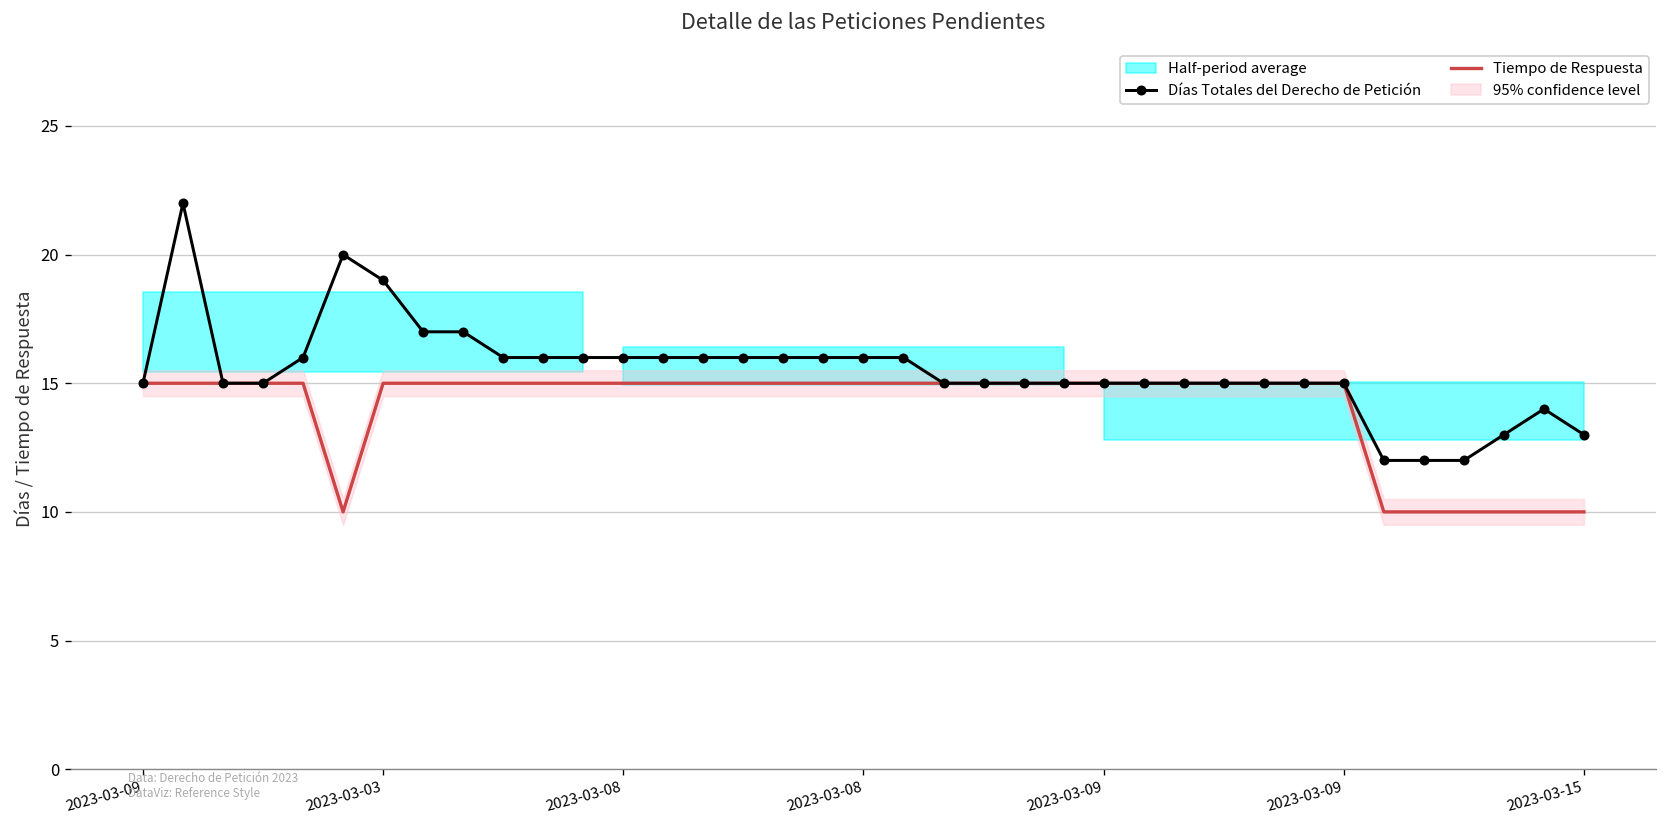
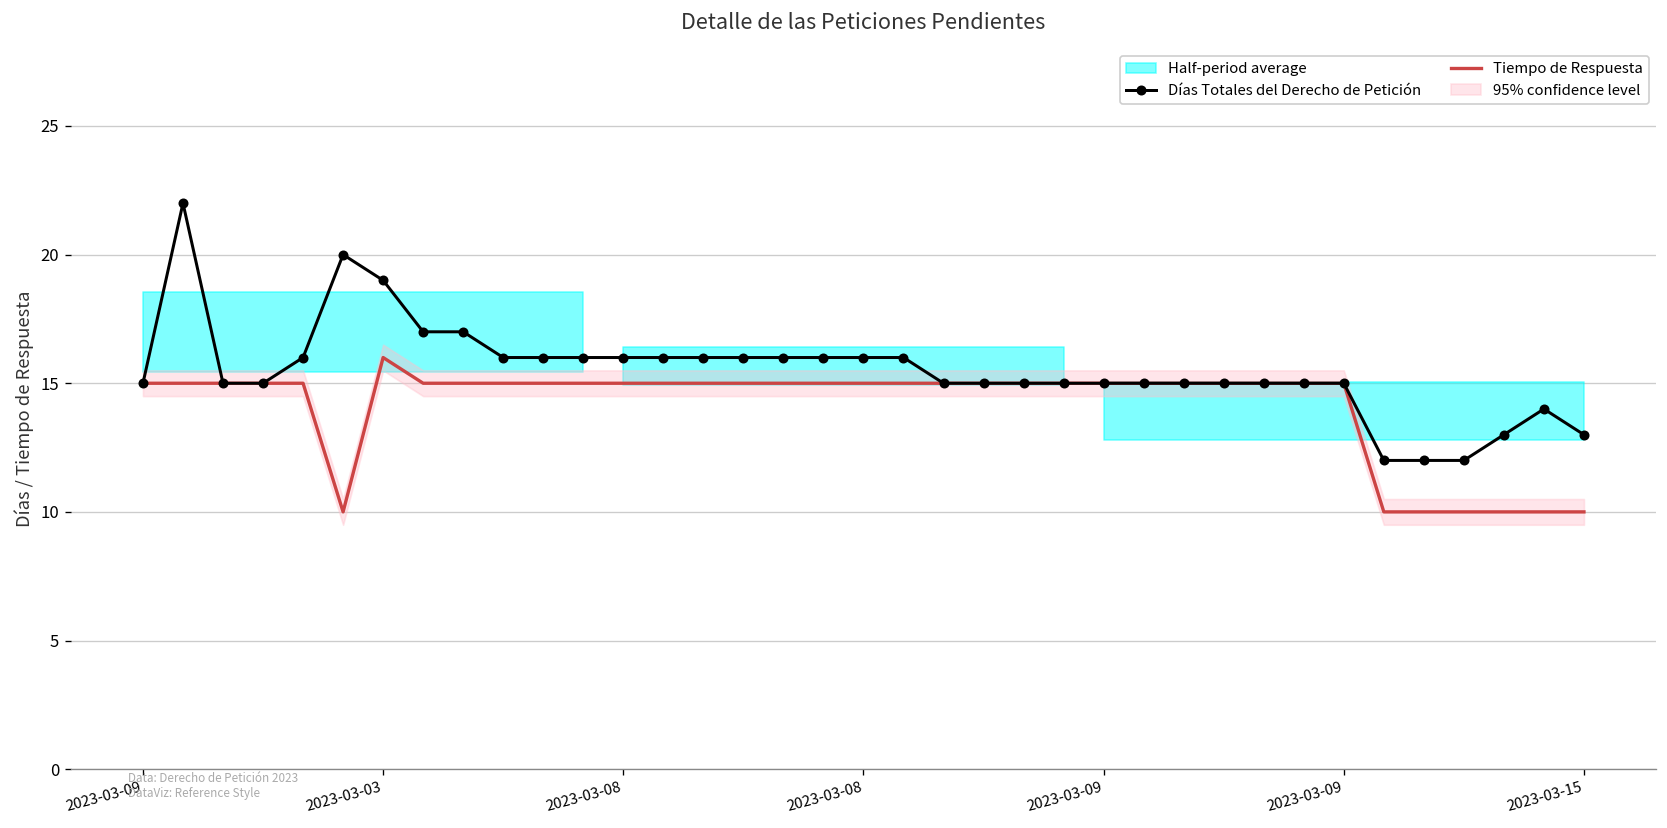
  {
    "Días Totales del Derecho de Petición": {
      "2023-03-03": 19,
      "2023-03-15": 13
    },
    "Tiempo de Respuesta": {
-     "2023-03-03": 15,
+     "2023-03-03": 16,
      "2023-03-15": 10
    }
  }
